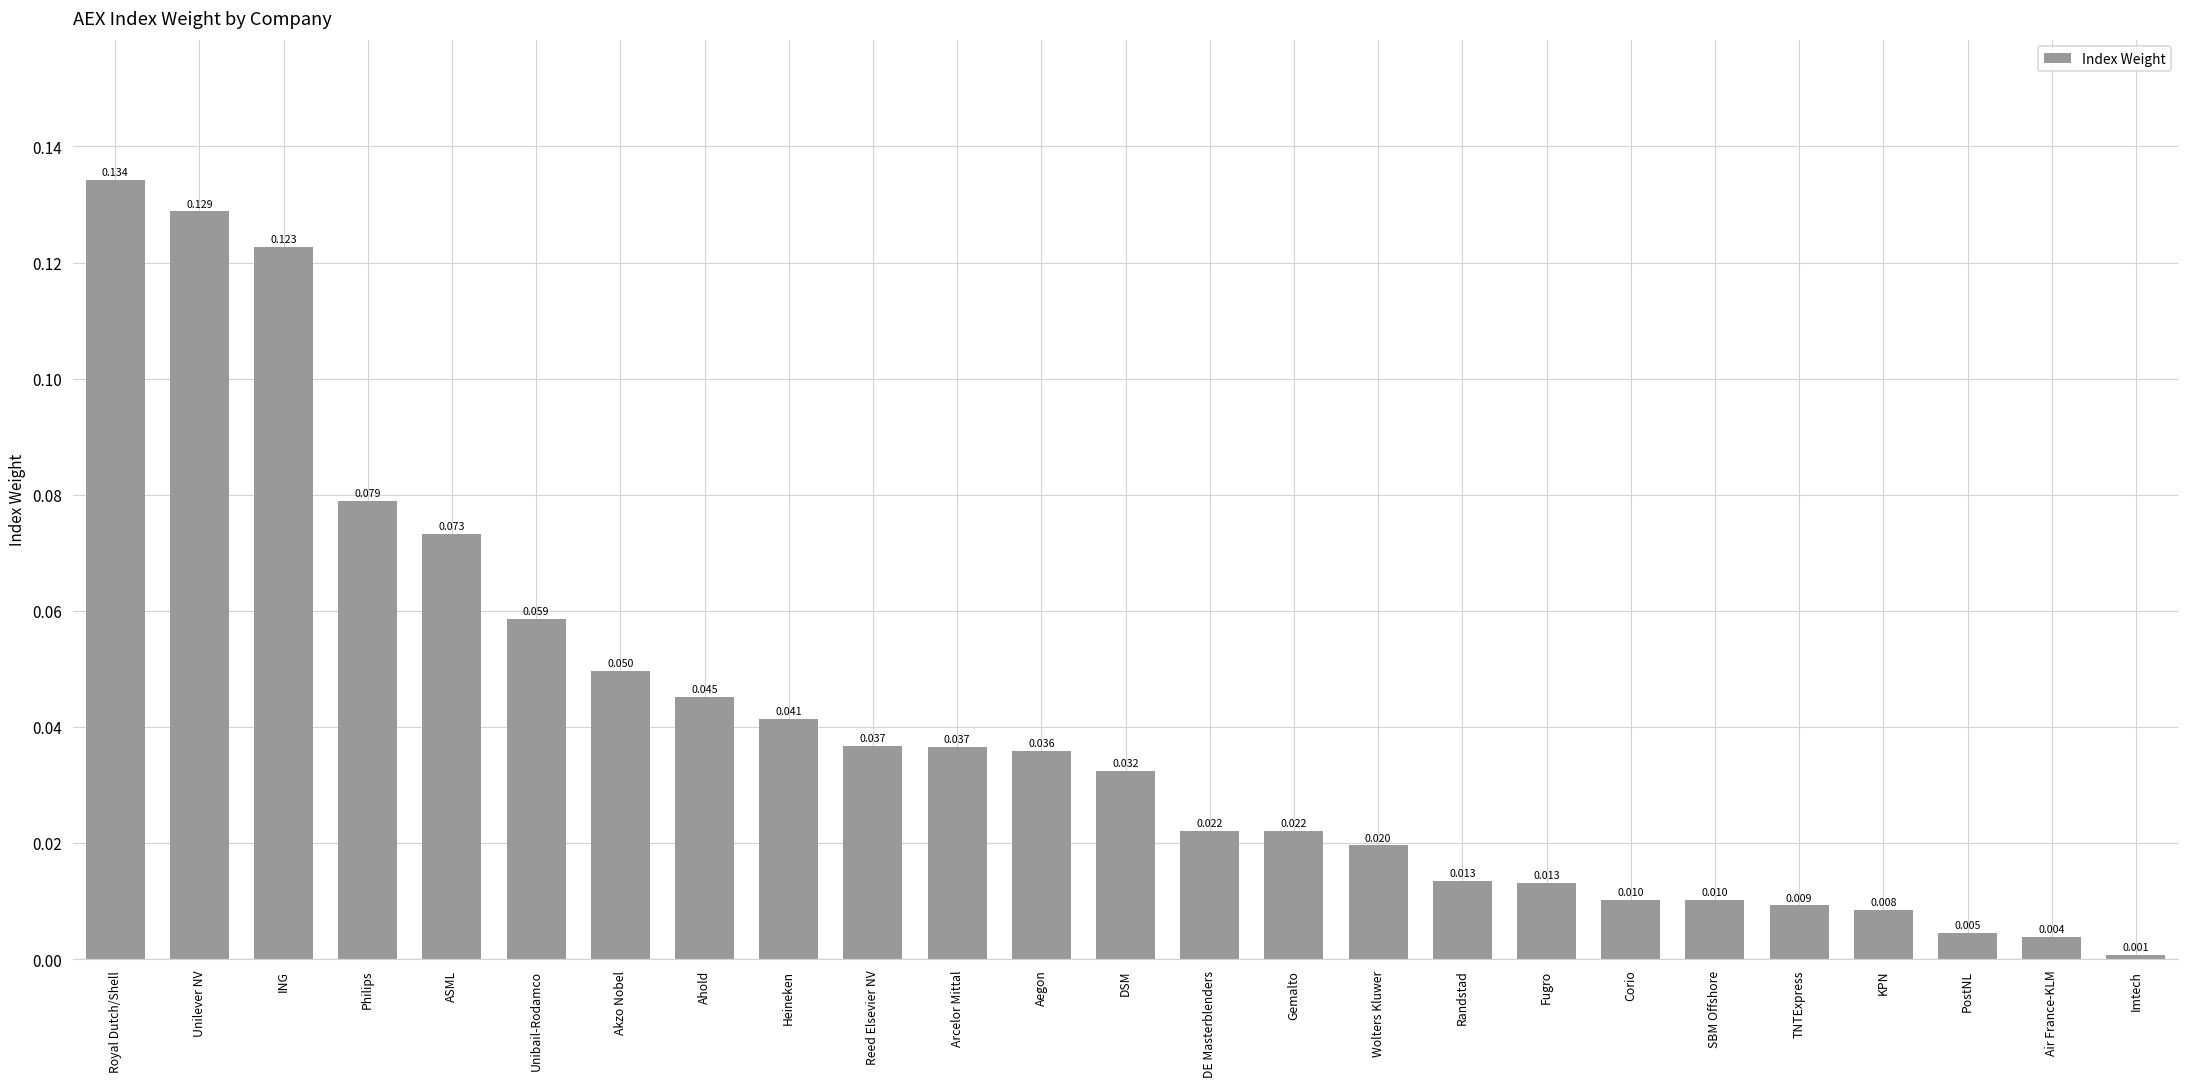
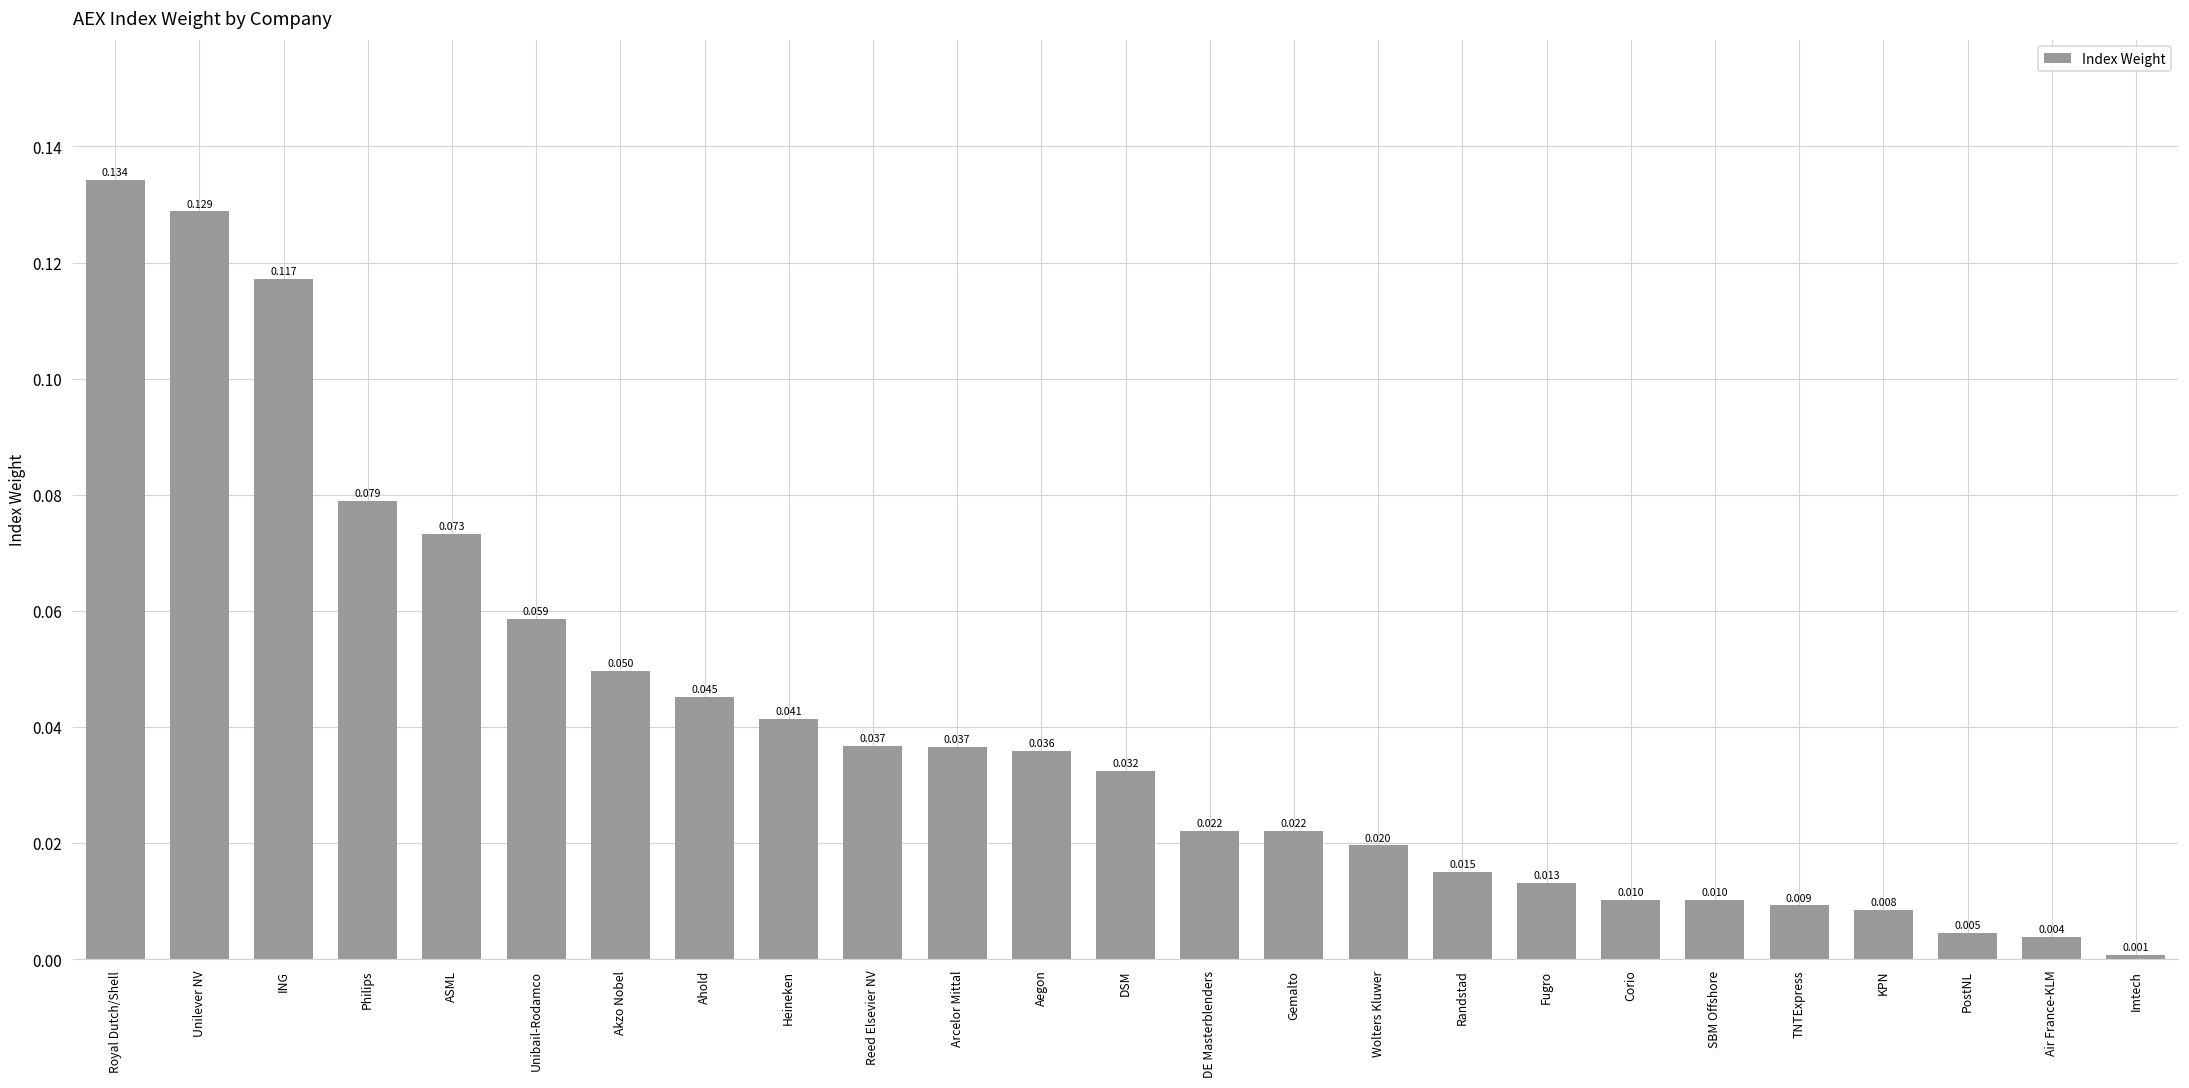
  {
    "Royal Dutch/Shell": 0.134,
    "Unilever NV": 0.129,
-   "ING": 0.123,
+   "ING": 0.117,
    "Philips": 0.079,
    "ASML": 0.073,
    "Unibail-Rodamco": 0.059,
    "Akzo Nobel": 0.050,
    "Ahold": 0.045,
    "Heineken": 0.041,
    "Reed Elsevier NV": 0.037,
    "Arcelor Mittal": 0.037,
    "Aegon": 0.036,
    "DSM": 0.032,
    "DE Masterblenders": 0.022,
    "Gemalto": 0.022,
    "Wolters Kluwer": 0.020,
-   "Randstad": 0.013,
+   "Randstad": 0.015,
    "Fugro": 0.013,
    "Corio": 0.010,
    "SBM Offshore": 0.010,
    "TNTExpress": 0.009,
    "KPN": 0.008,
    "PostNL": 0.005,
    "Air France-KLM": 0.004,
    "Imtech": 0.001
  }
